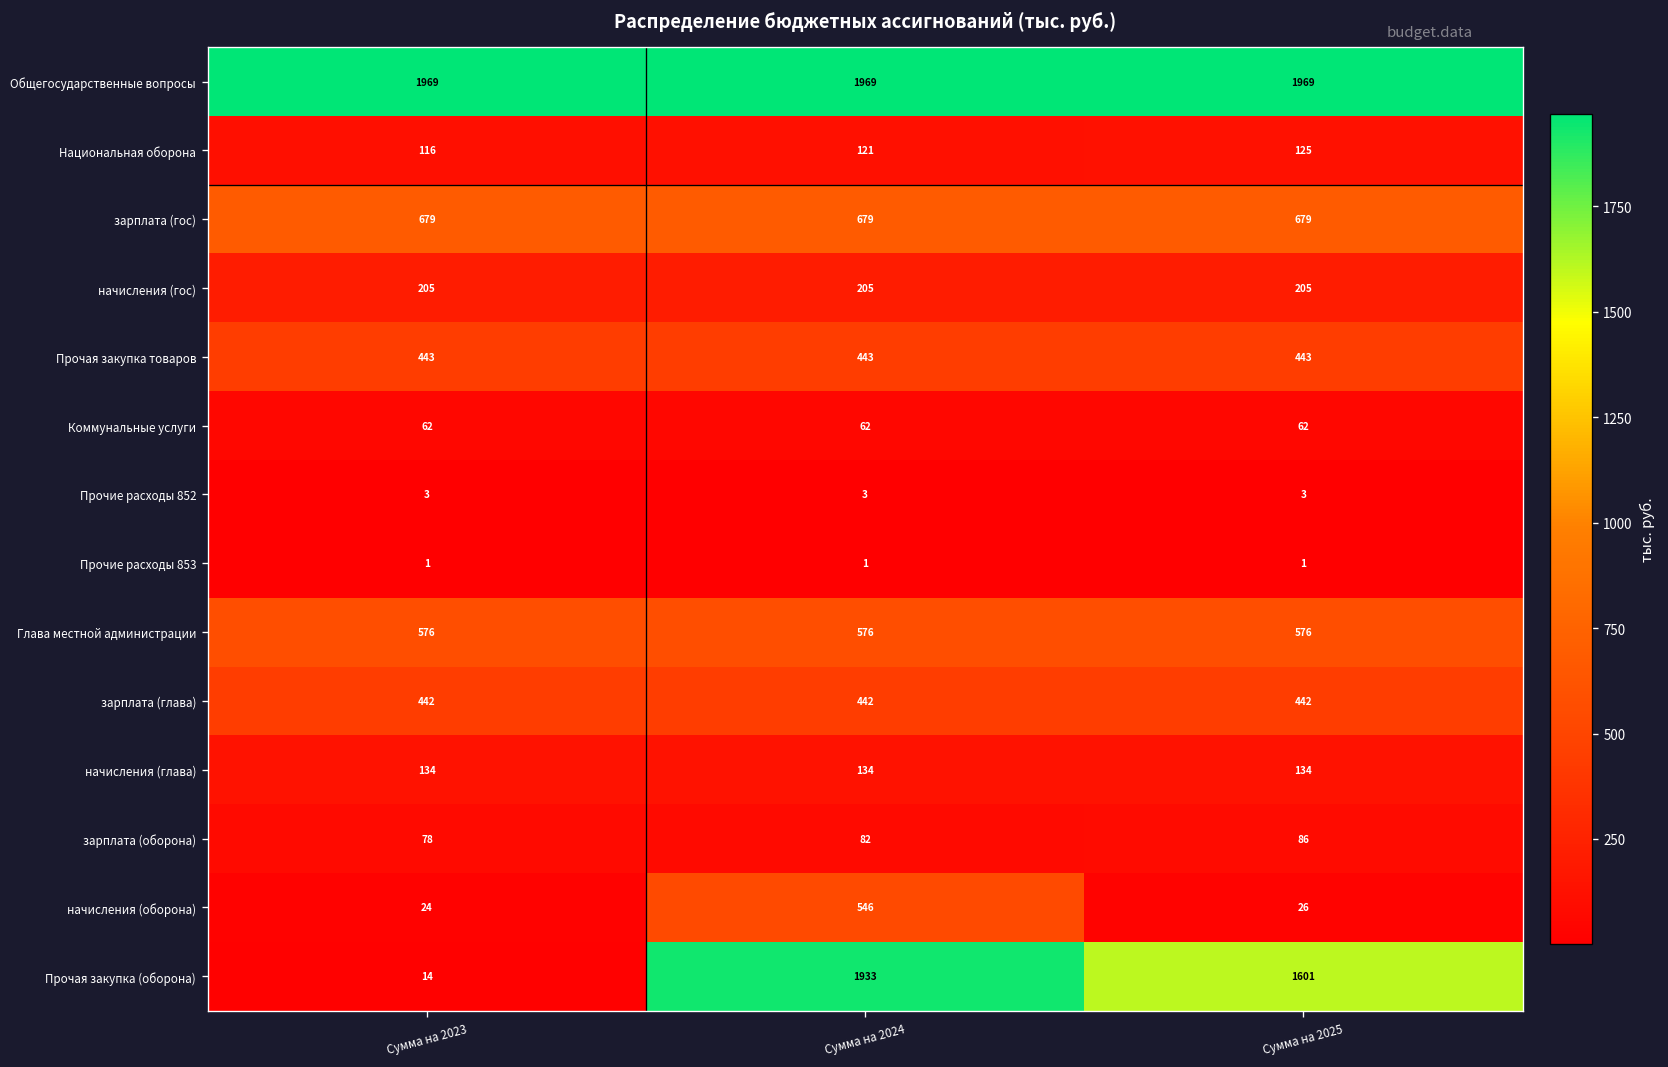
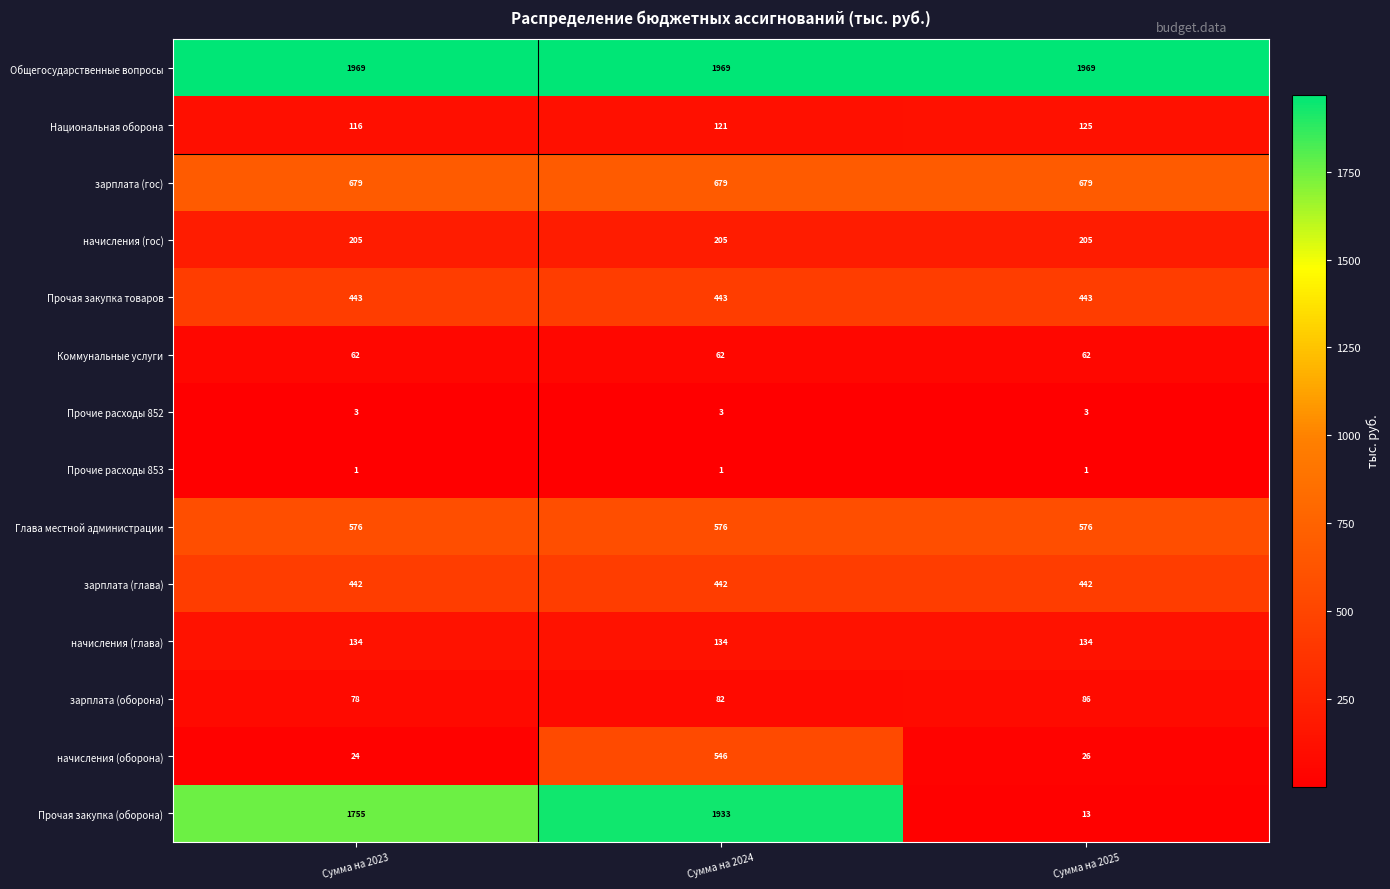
  {
    "Общегосударственные вопросы": {
      "Сумма на 2023": 1969,
      "Сумма на 2024": 1969,
      "Сумма на 2025": 1969
    },
    "Национальная оборона": {
      "Сумма на 2023": 116,
      "Сумма на 2024": 121,
      "Сумма на 2025": 125
    },
    "зарплата (гос)": {
      "Сумма на 2023": 679,
      "Сумма на 2024": 679,
      "Сумма на 2025": 679
    },
    "начисления (гос)": {
      "Сумма на 2023": 205,
      "Сумма на 2024": 205,
      "Сумма на 2025": 205
    },
    "Прочая закупка товаров": {
      "Сумма на 2023": 443,
      "Сумма на 2024": 443,
      "Сумма на 2025": 443
    },
    "Коммунальные услуги": {
      "Сумма на 2023": 62,
      "Сумма на 2024": 62,
      "Сумма на 2025": 62
    },
    "Прочие расходы 852": {
      "Сумма на 2023": 3,
      "Сумма на 2024": 3,
      "Сумма на 2025": 3
    },
    "Прочие расходы 853": {
      "Сумма на 2023": 1,
      "Сумма на 2024": 1,
      "Сумма на 2025": 1
    },
    "Глава местной администрации": {
      "Сумма на 2023": 576,
      "Сумма на 2024": 576,
      "Сумма на 2025": 576
    },
    "зарплата (глава)": {
      "Сумма на 2023": 442,
      "Сумма на 2024": 442,
      "Сумма на 2025": 442
    },
    "начисления (глава)": {
      "Сумма на 2023": 134,
      "Сумма на 2024": 134,
      "Сумма на 2025": 134
    },
    "зарплата (оборона)": {
      "Сумма на 2023": 78,
      "Сумма на 2024": 82,
      "Сумма на 2025": 86
    },
    "начисления (оборона)": {
      "Сумма на 2023": 24,
      "Сумма на 2024": 546,
      "Сумма на 2025": 26
    },
    "Прочая закупка (оборона)": {
-     "Сумма на 2023": 14,
+     "Сумма на 2023": 1755,
      "Сумма на 2024": 1933,
-     "Сумма на 2025": 1601
+     "Сумма на 2025": 13
    }
  }
